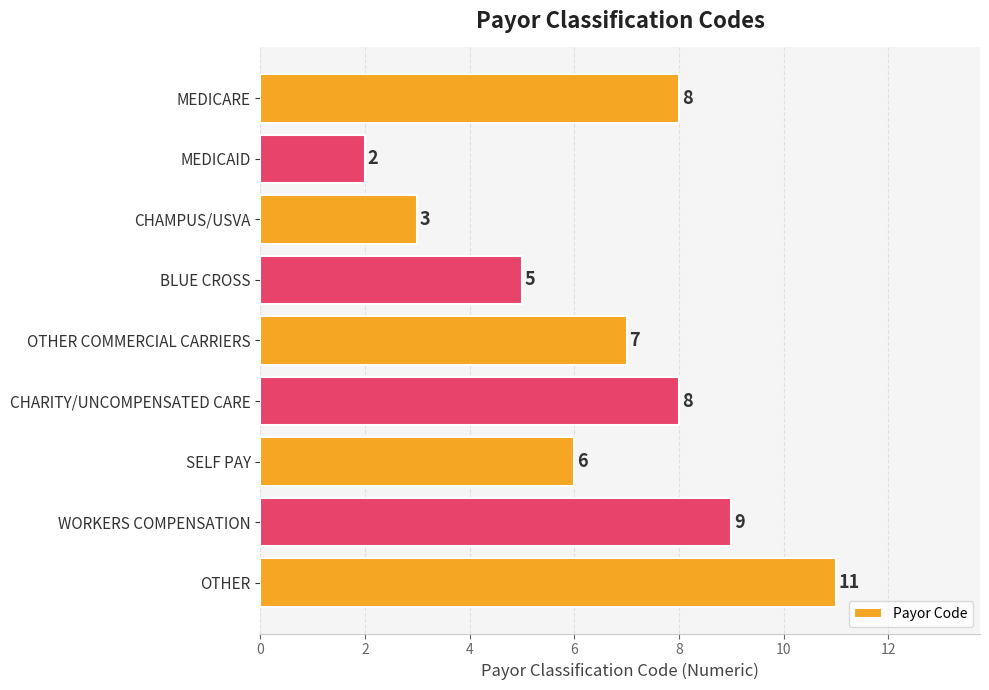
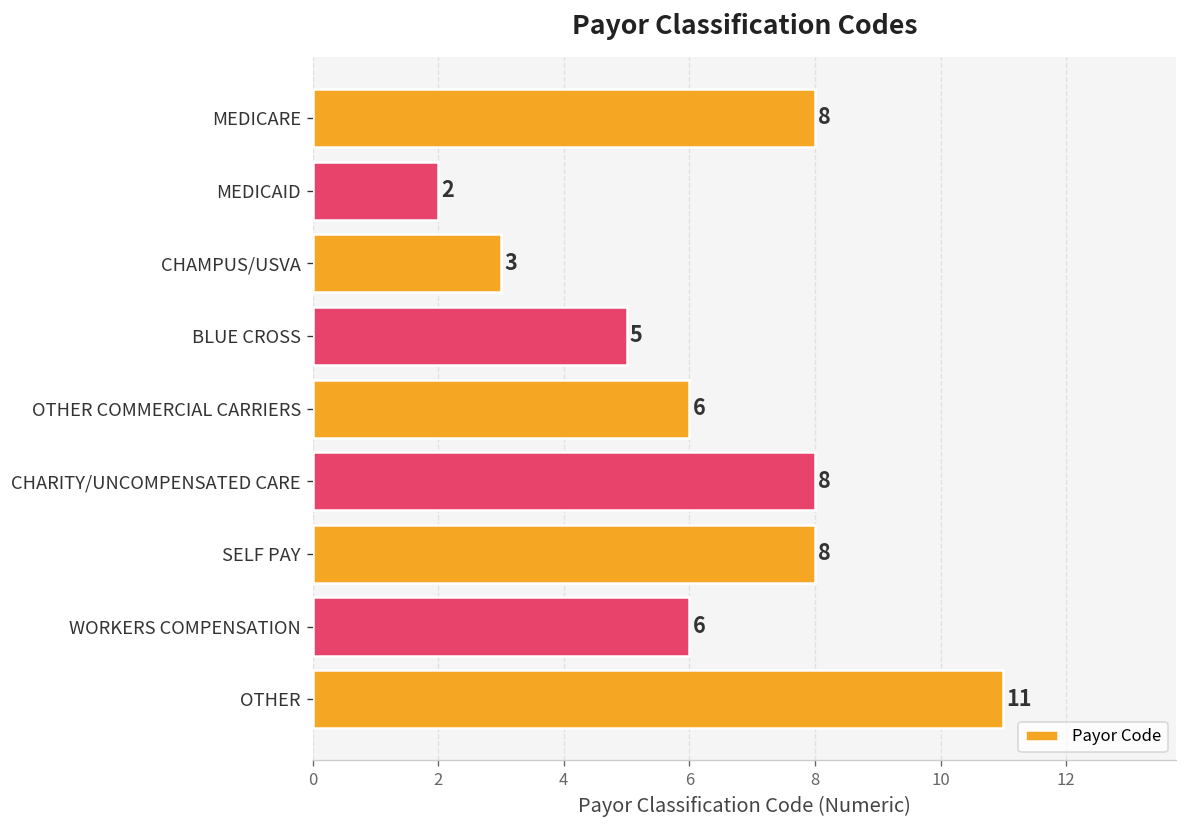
  {
    "MEDICARE": 8,
    "MEDICAID": 2,
    "CHAMPUS/USVA": 3,
    "BLUE CROSS": 5,
-   "OTHER COMMERCIAL CARRIERS": 7,
+   "OTHER COMMERCIAL CARRIERS": 6,
    "CHARITY/UNCOMPENSATED CARE": 8,
-   "SELF PAY": 6,
-   "WORKERS COMPENSATION": 9,
+   "SELF PAY": 8,
+   "WORKERS COMPENSATION": 6,
    "OTHER": 11
  }
